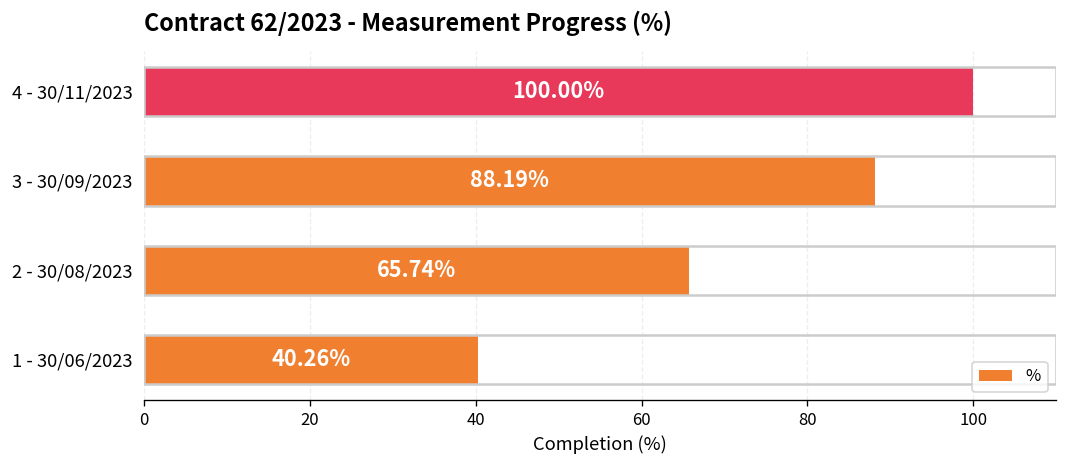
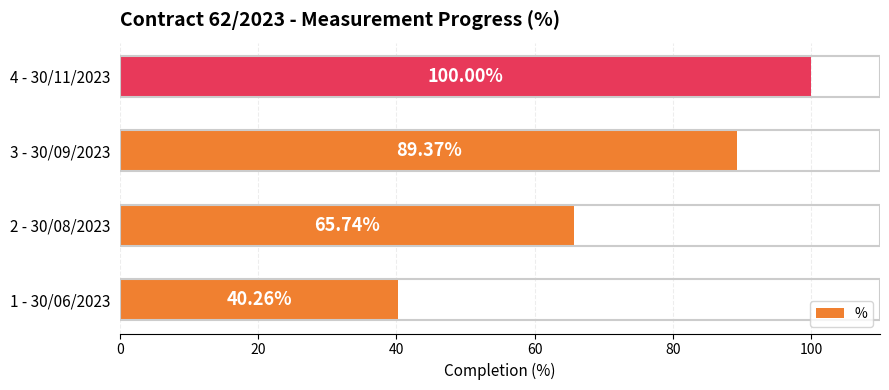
  {
    "4 - 30/11/2023": "100.00%",
-   "3 - 30/09/2023": "88.19%",
+   "3 - 30/09/2023": "89.37%",
    "2 - 30/08/2023": "65.74%",
    "1 - 30/06/2023": "40.26%"
  }
